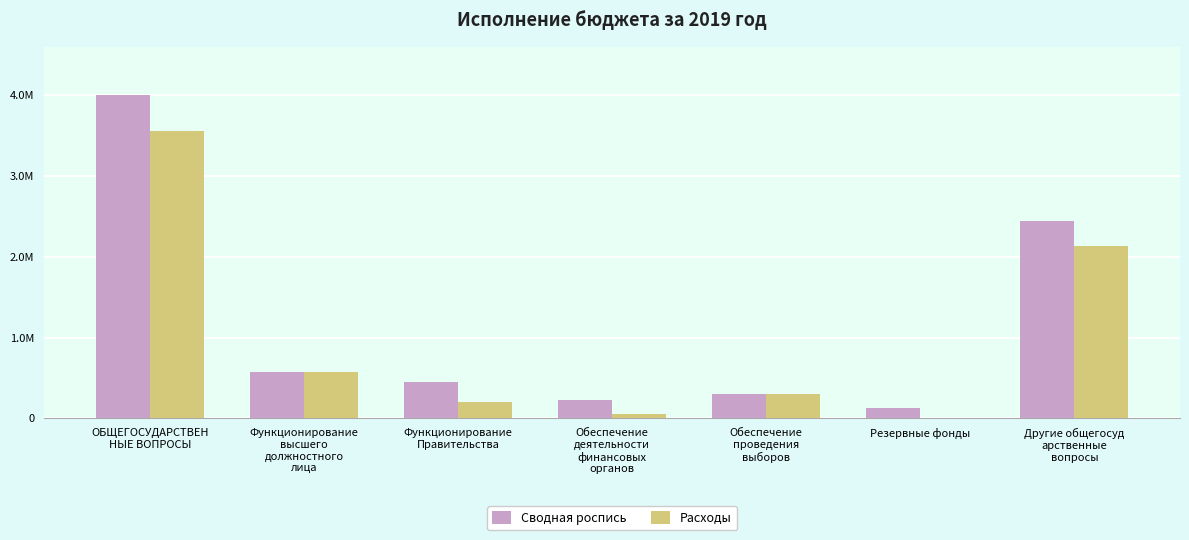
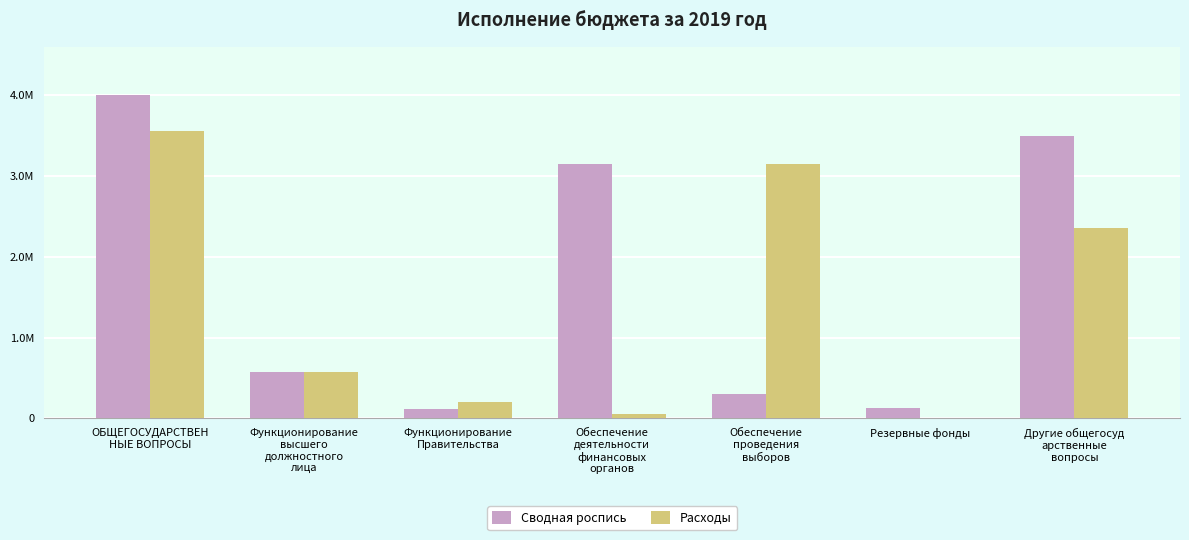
  {
    "Сводная роспись": {
      "ОБЩЕГОСУДАРСТВЕН НЫЕ ВОПРОСЫ": 4000000,
      "Функционирование высшего должностного лица": 600000,
-     "Функционирование Правительства": 400000,
-     "Обеспечение деятельности финансовых органов": 200000,
+     "Функционирование Правительства": 100000,
+     "Обеспечение деятельности финансовых органов": 3200000,
      "Обеспечение проведения выборов": 300000,
      "Резервные фонды": 100000,
-     "Другие общегосуд арственные вопросы": 2400000
+     "Другие общегосуд арственные вопросы": 3500000
    },
    "Расходы": {
      "ОБЩЕГОСУДАРСТВЕН НЫЕ ВОПРОСЫ": 3600000,
      "Функционирование высшего должностного лица": 600000,
      "Функционирование Правительства": 200000,
      "Обеспечение деятельности финансовых органов": 100000,
-     "Обеспечение проведения выборов": 300000,
+     "Обеспечение проведения выборов": 3100000,
      "Резервные фонды": 0,
-     "Другие общегосуд арственные вопросы": 2100000
+     "Другие общегосуд арственные вопросы": 2400000
    }
  }
